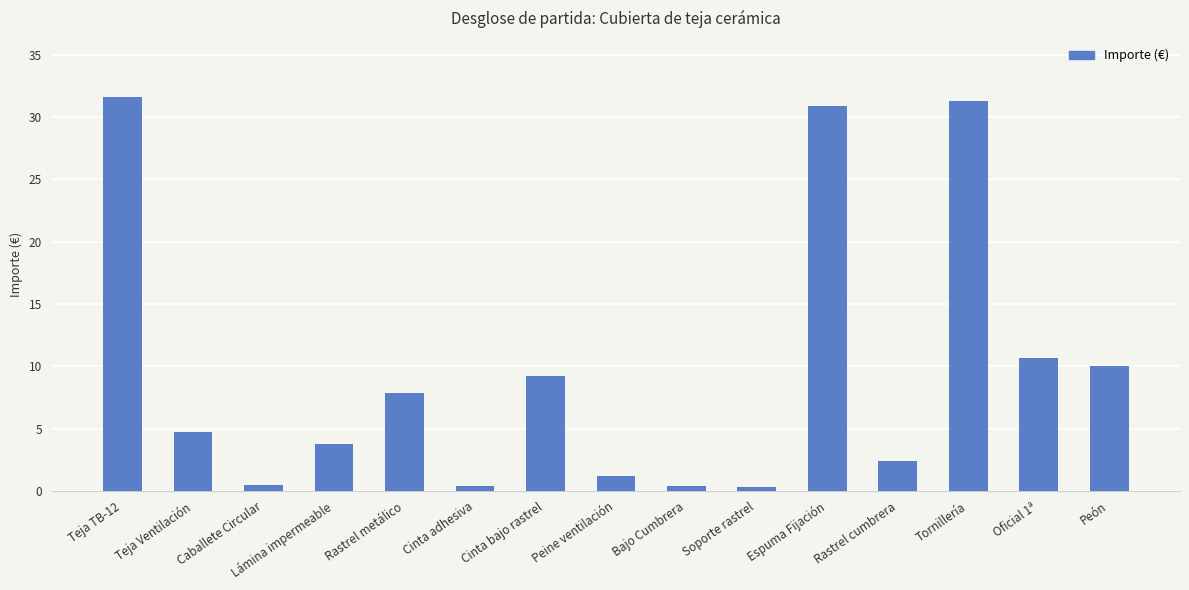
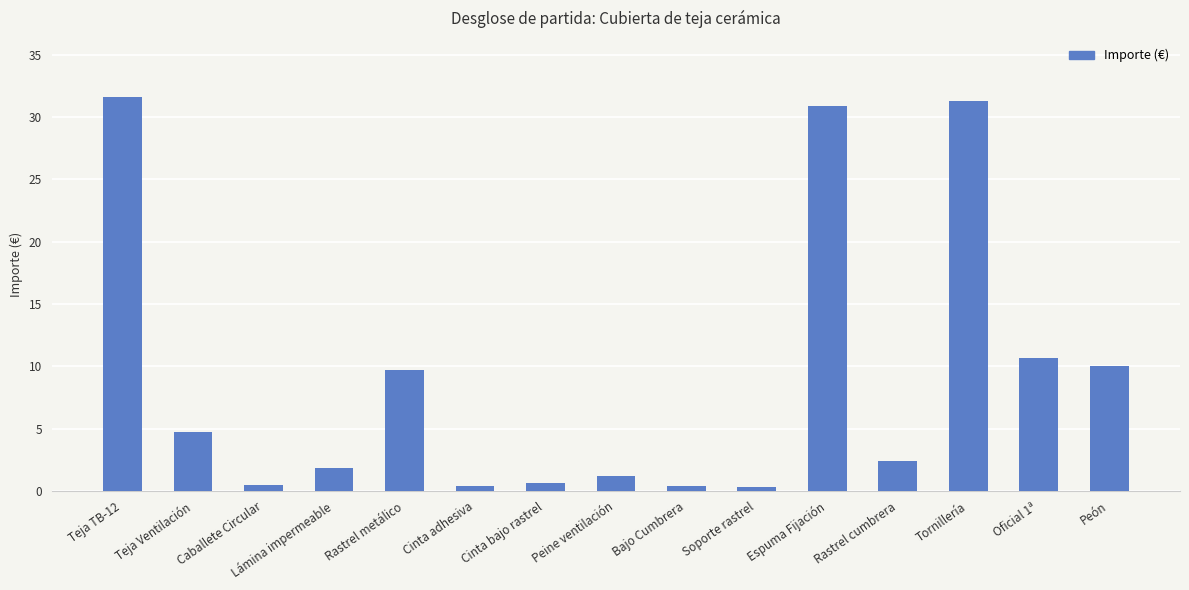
  {
    "Teja TB-12": 31.6,
    "Teja Ventilación": 4.7,
    "Caballete Circular": 0.5,
-   "Lámina impermeable": 3.8,
-   "Rastrel metálico": 7.9,
+   "Lámina impermeable": 1.9,
+   "Rastrel metálico": 9.7,
    "Cinta adhesiva": 0.4,
-   "Cinta bajo rastrel": 9.2,
+   "Cinta bajo rastrel": 0.6,
    "Peine ventilación": 1.2,
    "Bajo Cumbrera": 0.4,
    "Soporte rastrel": 0.3,
    "Espuma Fijación": 30.9,
    "Rastrel cumbrera": 2.4,
    "Tornillería": 31.3,
    "Oficial 1ª": 10.7,
    "Peón": 10.1
  }
